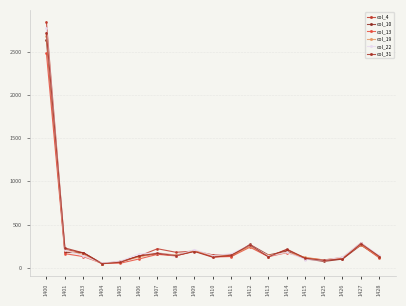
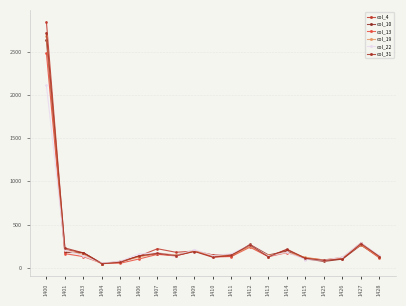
  {
    "col_19": {
      "1400": 2700
    },
    "col_22": {
-     "1400": 2800
+     "1400": 2100
    }
  }
